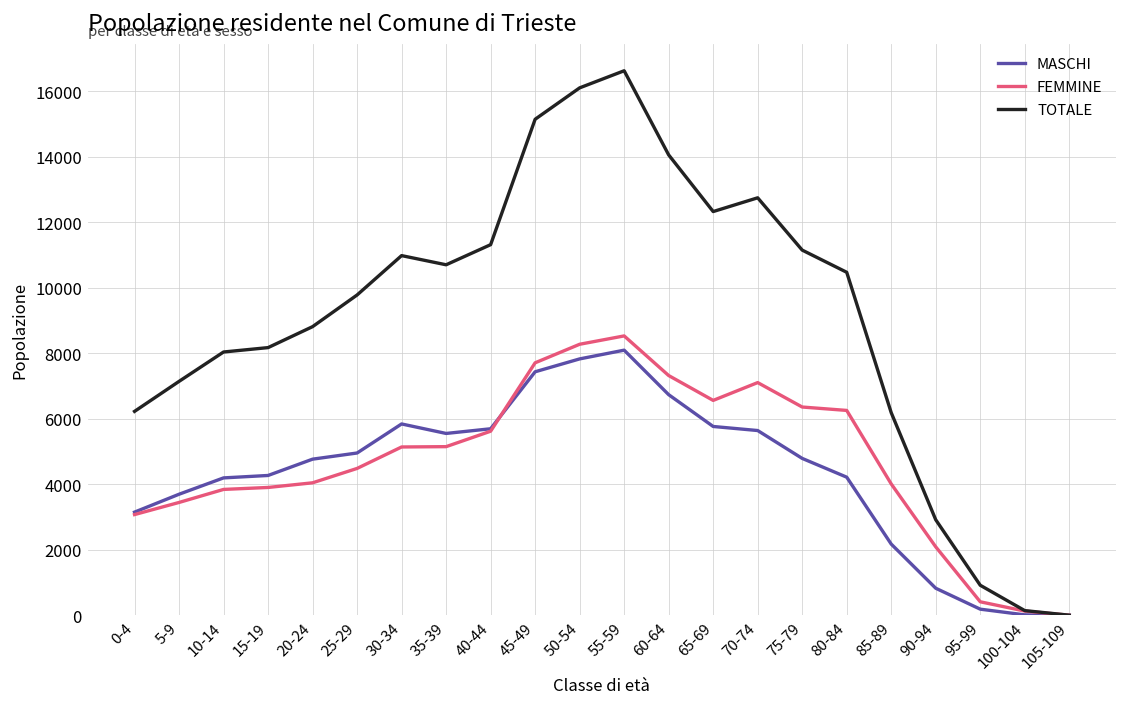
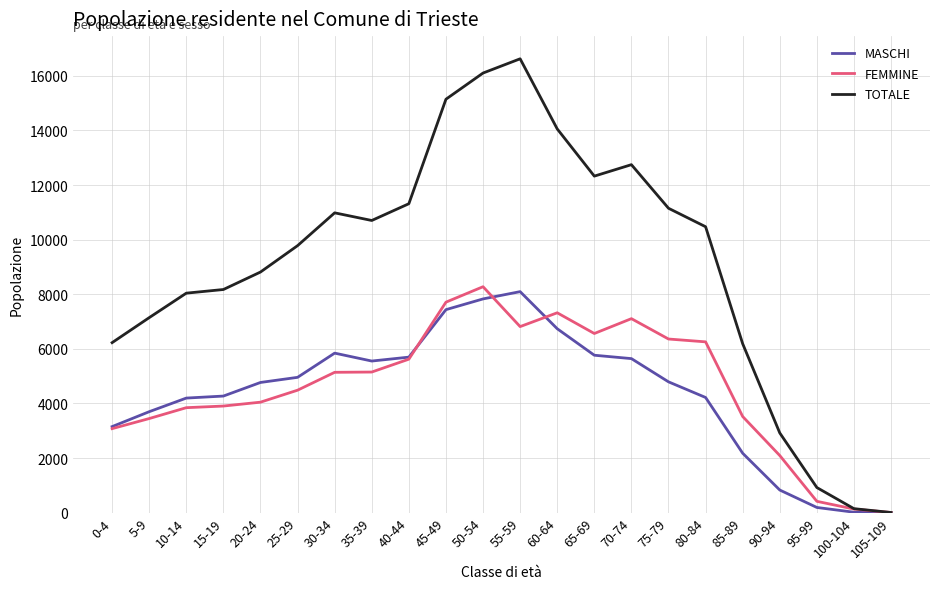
  {
    "MASCHI": {
      "5-9": 3700,
      "10-14": 4200,
      "15-19": 4300,
      "20-24": 4800,
      "25-29": 5000,
      "30-34": 5800,
      "35-39": 5600,
      "45-49": 7400,
      "50-54": 7800,
      "55-59": 8100,
      "60-64": 6700,
      "65-69": 5800,
      "70-74": 5600,
      "75-79": 4800,
      "80-84": 4200,
      "85-89": 2200,
      "90-94": 800,
      "95-99": 200,
      "100-104": 0
    },
    "FEMMINE": {
      "5-9": 3400,
      "10-14": 3800,
      "15-19": 3900,
      "20-24": 4000,
      "25-29": 4500,
      "30-34": 5100,
      "35-39": 5200,
      "45-49": 7700,
      "50-54": 8300,
-     "55-59": 8500,
+     "55-59": 6800,
      "60-64": 7300,
      "65-69": 6600,
      "70-74": 7100,
      "75-79": 6400,
      "80-84": 6300,
-     "85-89": 4000,
+     "85-89": 3500,
      "90-94": 2100,
      "95-99": 400
    },
    "TOTALE": {
      "0-4": 6200,
      "5-9": 7100,
      "10-14": 8000,
      "15-19": 8200,
      "20-24": 8800,
      "25-29": 9800,
      "30-34": 11000,
      "35-39": 10700,
      "40-44": 11300,
      "45-49": 15100,
      "50-54": 16100,
      "55-59": 16600,
      "60-64": 14100,
      "65-69": 12300,
      "70-74": 12700,
      "75-79": 11200,
      "80-84": 10500,
      "85-89": 6200,
      "90-94": 2900,
      "95-99": 900
    }
  }
